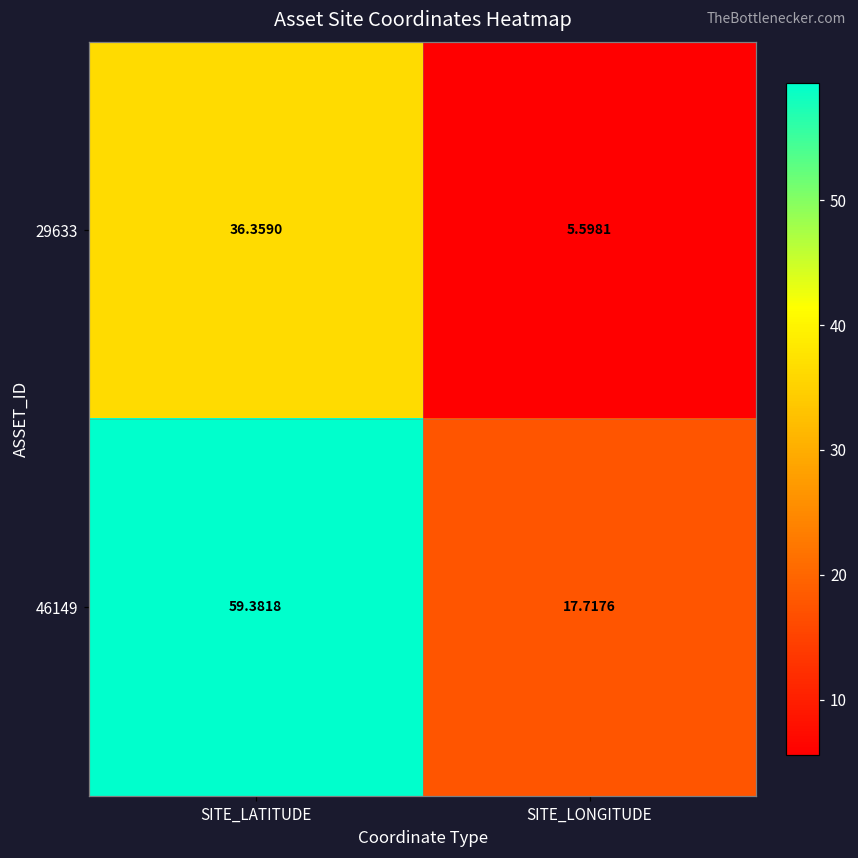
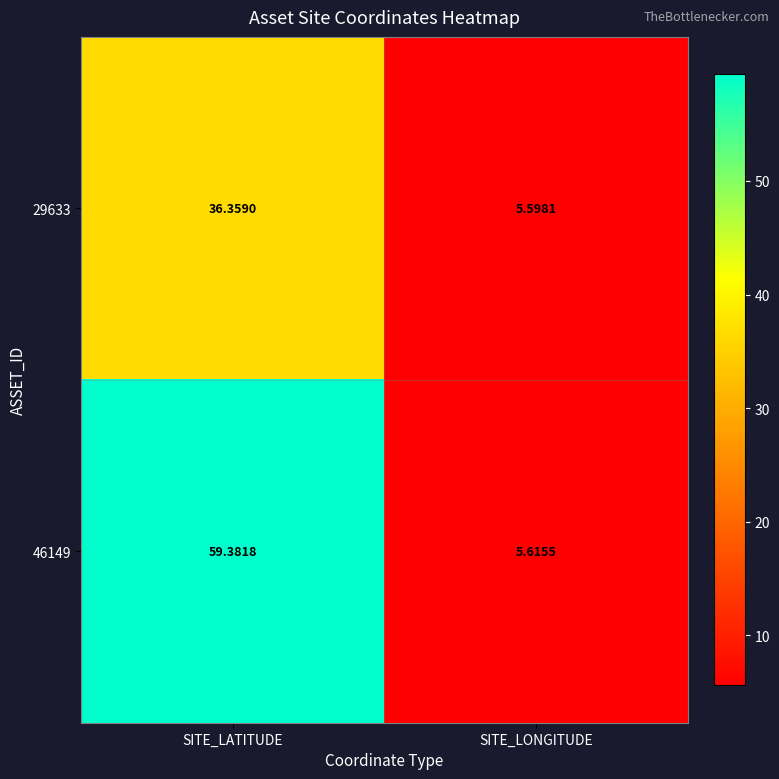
  {
    "29633": {
      "SITE_LATITUDE": 36.3590,
      "SITE_LONGITUDE": 5.5981
    },
    "46149": {
      "SITE_LATITUDE": 59.3818,
-     "SITE_LONGITUDE": 17.7176
+     "SITE_LONGITUDE": 5.6155
    }
  }
